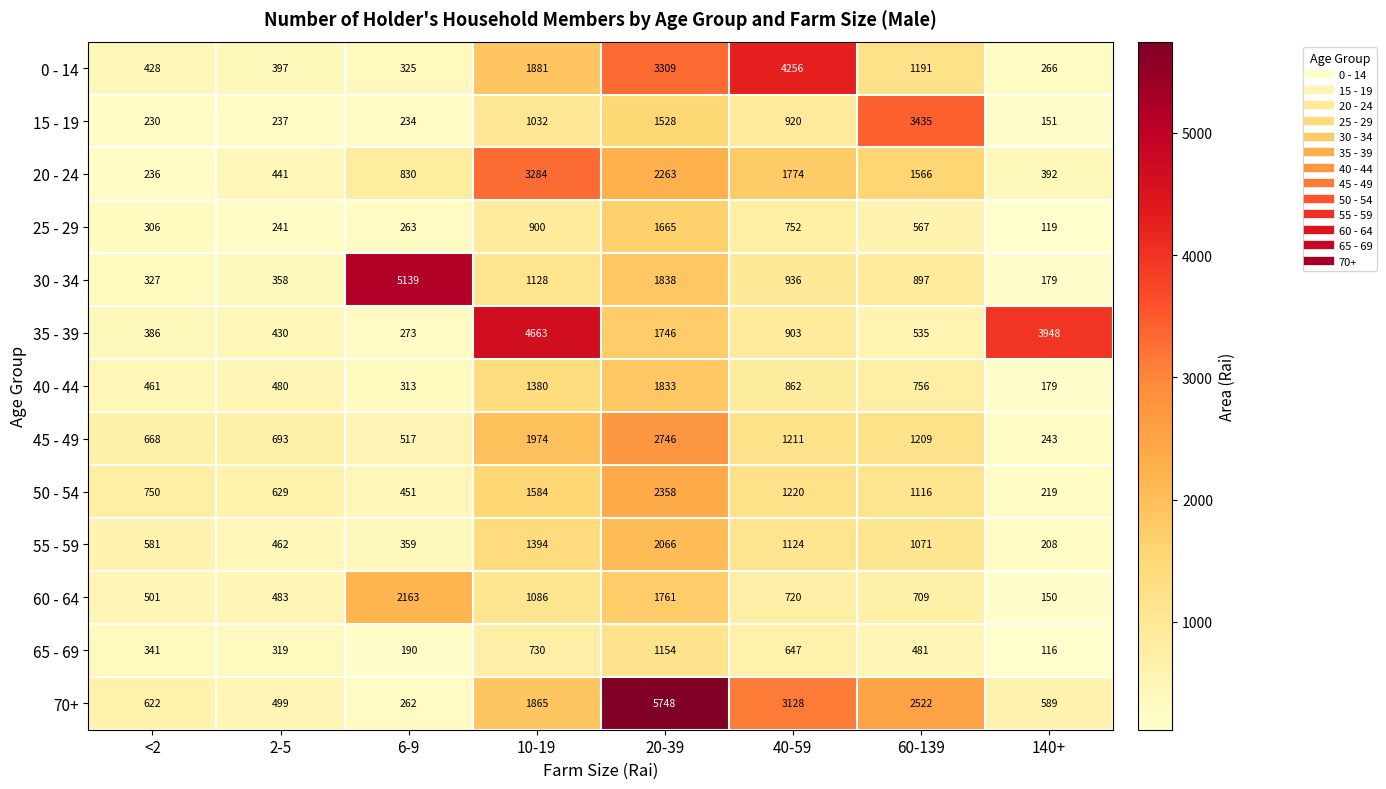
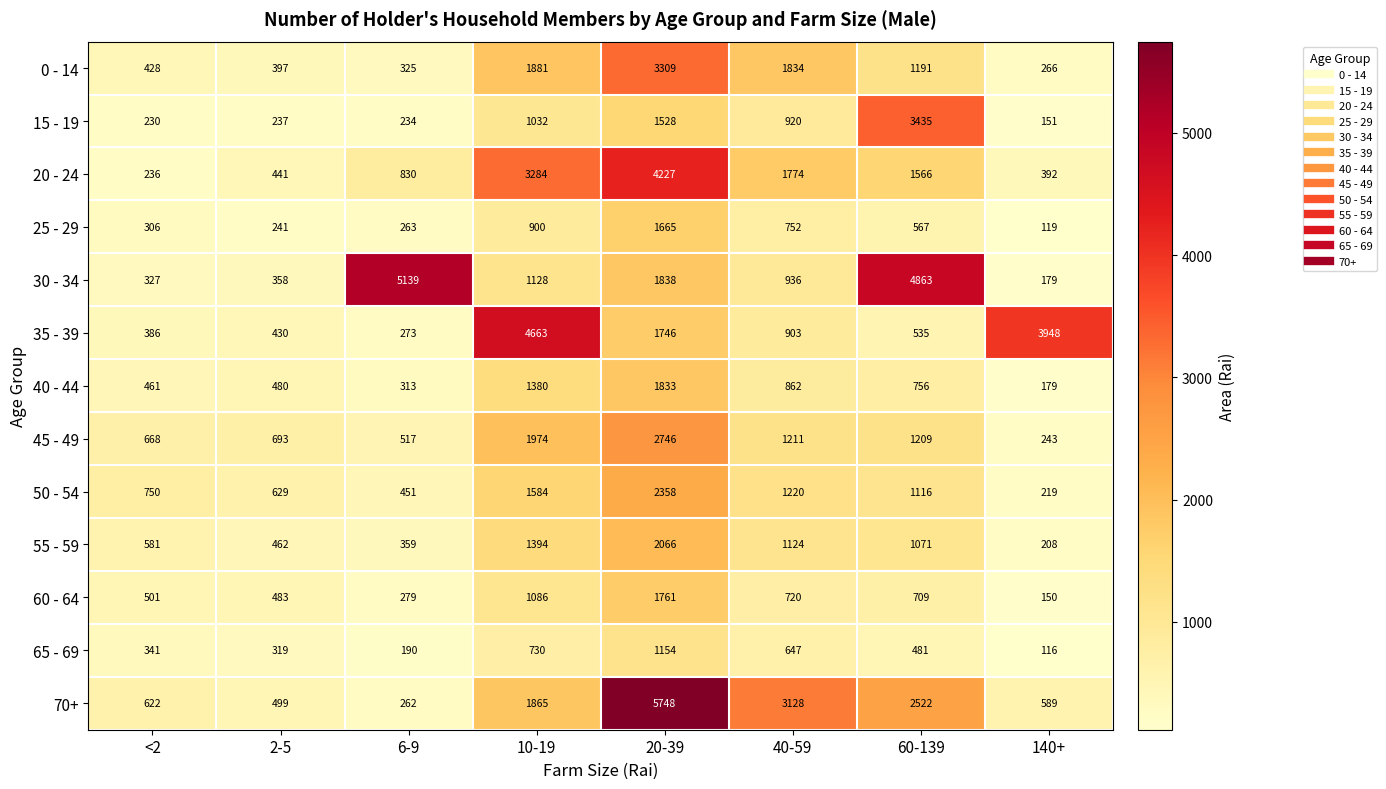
  {
    "0 - 14": {
      "<2": 428,
      "2-5": 397,
      "6-9": 325,
      "10-19": 1881,
      "20-39": 3309,
-     "40-59": 4256,
+     "40-59": 1834,
      "60-139": 1191,
      "140+": 266
    },
    "15 - 19": {
      "<2": 230,
      "2-5": 237,
      "6-9": 234,
      "10-19": 1032,
      "20-39": 1528,
      "40-59": 920,
      "60-139": 3435,
      "140+": 151
    },
    "20 - 24": {
      "<2": 236,
      "2-5": 441,
      "6-9": 830,
      "10-19": 3284,
-     "20-39": 2263,
+     "20-39": 4227,
      "40-59": 1774,
      "60-139": 1566,
      "140+": 392
    },
    "25 - 29": {
      "<2": 306,
      "2-5": 241,
      "6-9": 263,
      "10-19": 900,
      "20-39": 1665,
      "40-59": 752,
      "60-139": 567,
      "140+": 119
    },
    "30 - 34": {
      "<2": 327,
      "2-5": 358,
      "6-9": 5139,
      "10-19": 1128,
      "20-39": 1838,
      "40-59": 936,
-     "60-139": 897,
+     "60-139": 4863,
      "140+": 179
    },
    "35 - 39": {
      "<2": 386,
      "2-5": 430,
      "6-9": 273,
      "10-19": 4663,
      "20-39": 1746,
      "40-59": 903,
      "60-139": 535,
      "140+": 3948
    },
    "40 - 44": {
      "<2": 461,
      "2-5": 480,
      "6-9": 313,
      "10-19": 1380,
      "20-39": 1833,
      "40-59": 862,
      "60-139": 756,
      "140+": 179
    },
    "45 - 49": {
      "<2": 668,
      "2-5": 693,
      "6-9": 517,
      "10-19": 1974,
      "20-39": 2746,
      "40-59": 1211,
      "60-139": 1209,
      "140+": 243
    },
    "50 - 54": {
      "<2": 750,
      "2-5": 629,
      "6-9": 451,
      "10-19": 1584,
      "20-39": 2358,
      "40-59": 1220,
      "60-139": 1116,
      "140+": 219
    },
    "55 - 59": {
      "<2": 581,
      "2-5": 462,
      "6-9": 359,
      "10-19": 1394,
      "20-39": 2066,
      "40-59": 1124,
      "60-139": 1071,
      "140+": 208
    },
    "60 - 64": {
      "<2": 501,
      "2-5": 483,
-     "6-9": 2163,
+     "6-9": 279,
      "10-19": 1086,
      "20-39": 1761,
      "40-59": 720,
      "60-139": 709,
      "140+": 150
    },
    "65 - 69": {
      "<2": 341,
      "2-5": 319,
      "6-9": 190,
      "10-19": 730,
      "20-39": 1154,
      "40-59": 647,
      "60-139": 481,
      "140+": 116
    },
    "70+": {
      "<2": 622,
      "2-5": 499,
      "6-9": 262,
      "10-19": 1865,
      "20-39": 5748,
      "40-59": 3128,
      "60-139": 2522,
      "140+": 589
    }
  }
